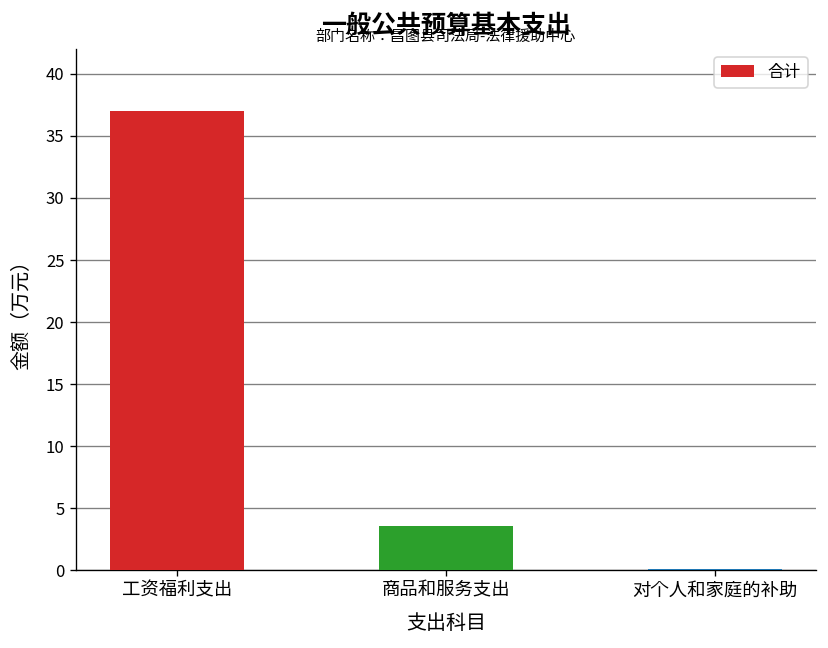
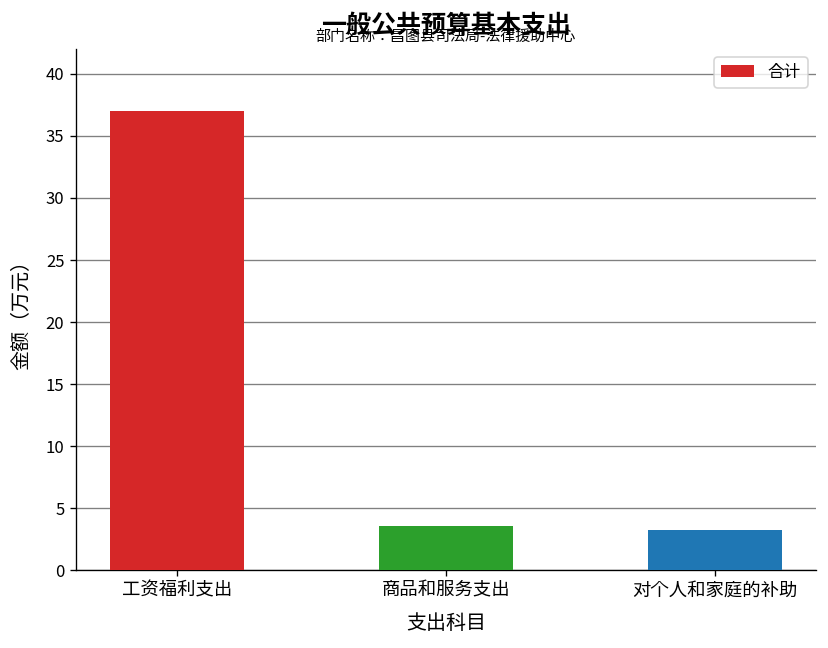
  {
    "工资福利支出": 37.0,
    "商品和服务支出": 3.6,
-   "对个人和家庭的补助": 0.1
+   "对个人和家庭的补助": 3.2
  }
